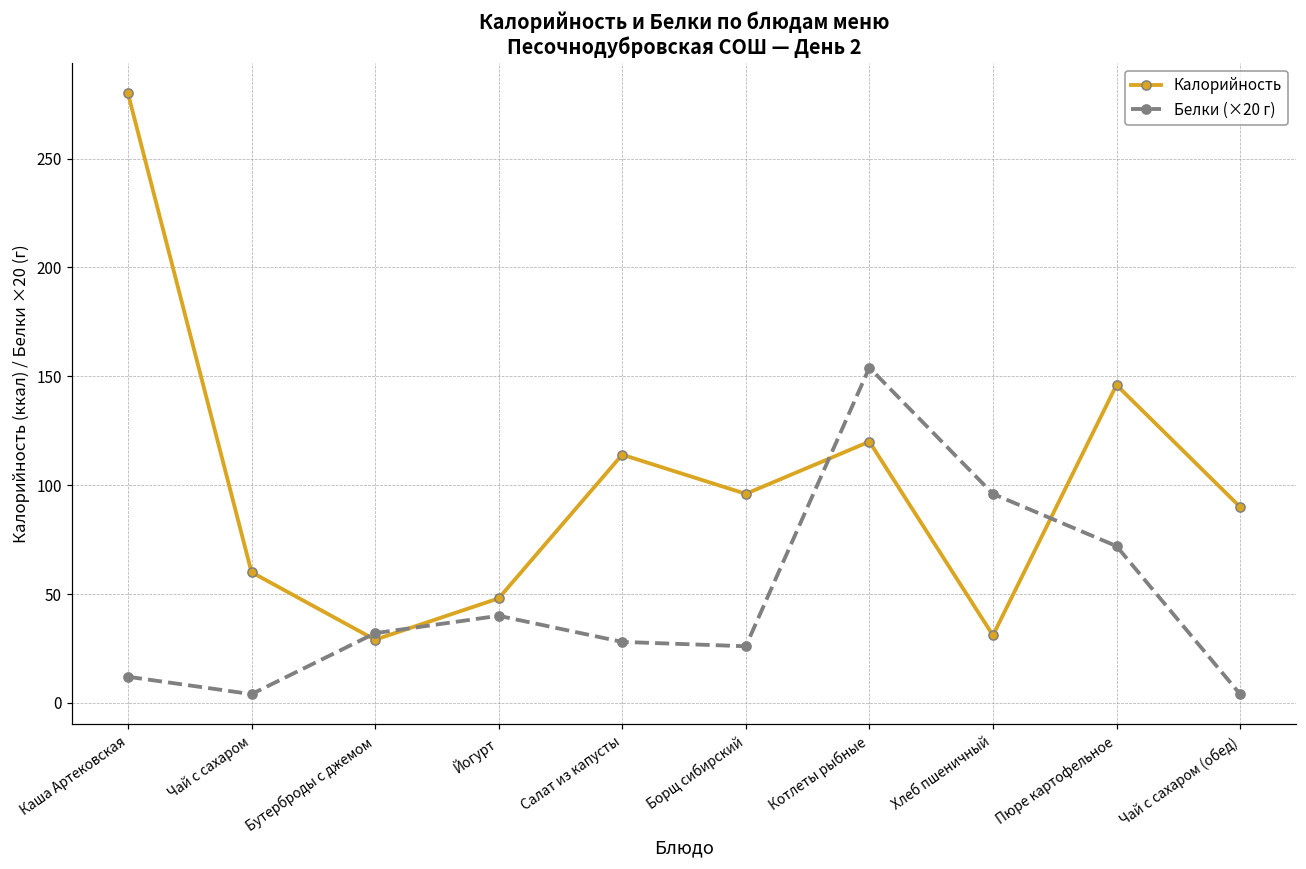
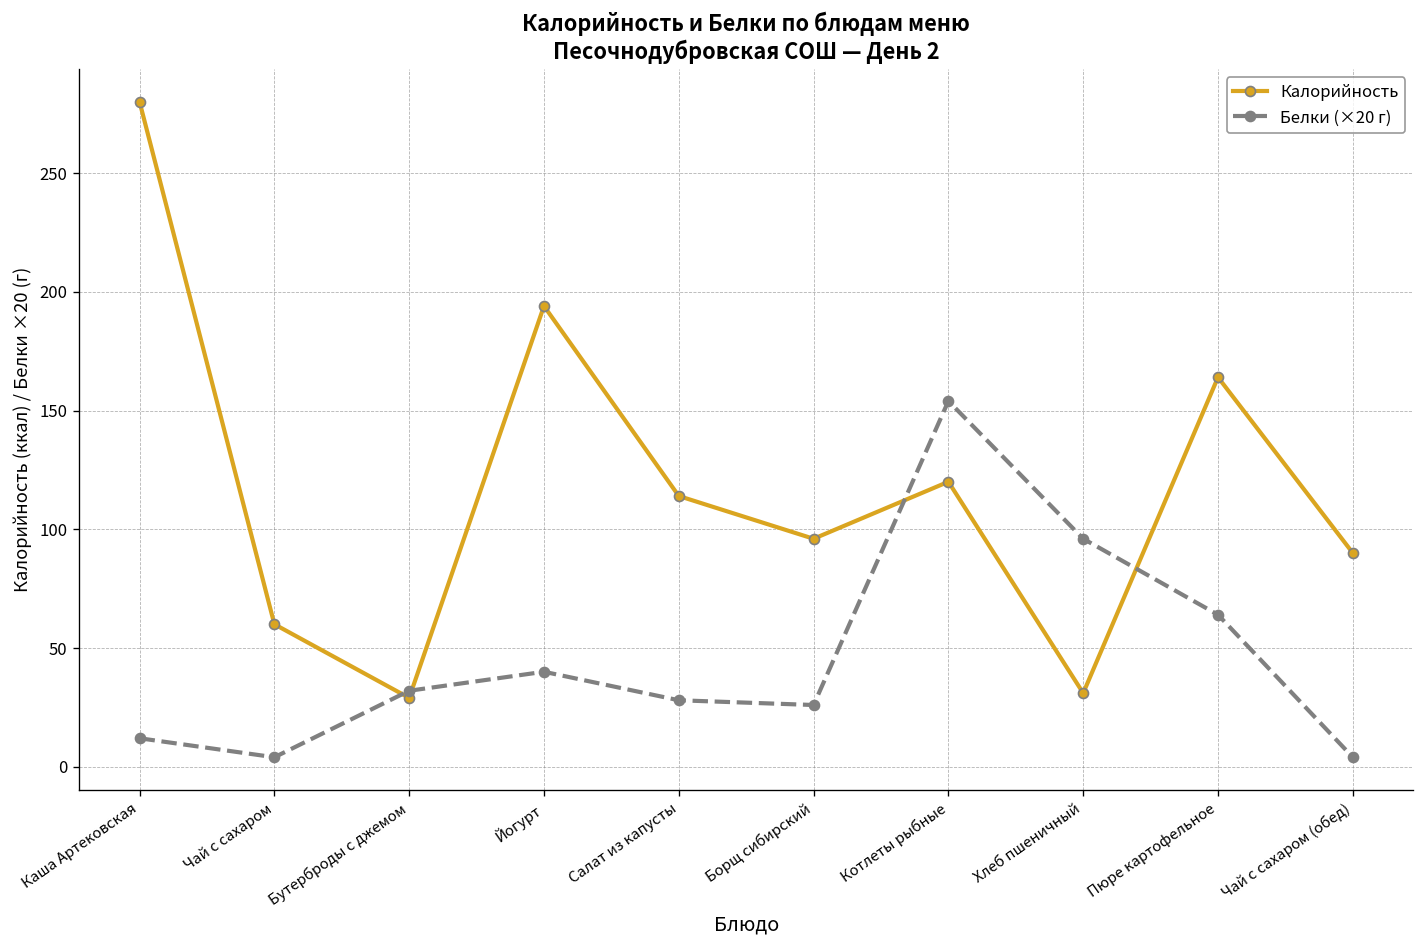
  {
    "Калорийность": {
      "Каша Артековская": 280,
      "Чай с сахаром": 60,
      "Бутерброды с джемом": 29,
-     "Йогурт": 48,
+     "Йогурт": 194,
      "Салат из капусты": 114,
      "Борщ сибирский": 96,
      "Котлеты рыбные": 120,
      "Хлеб пшеничный": 31,
-     "Пюре картофельное": 146,
+     "Пюре картофельное": 164,
      "Чай с сахаром (обед)": 90
    },
    "Белки (×20 г)": {
      "Каша Артековская": 12,
      "Чай с сахаром": 4,
      "Бутерброды с джемом": 32,
      "Йогурт": 40,
      "Салат из капусты": 28,
      "Борщ сибирский": 26,
      "Котлеты рыбные": 154,
      "Хлеб пшеничный": 96,
-     "Пюре картофельное": 72,
+     "Пюре картофельное": 64,
      "Чай с сахаром (обед)": 4
    }
  }
